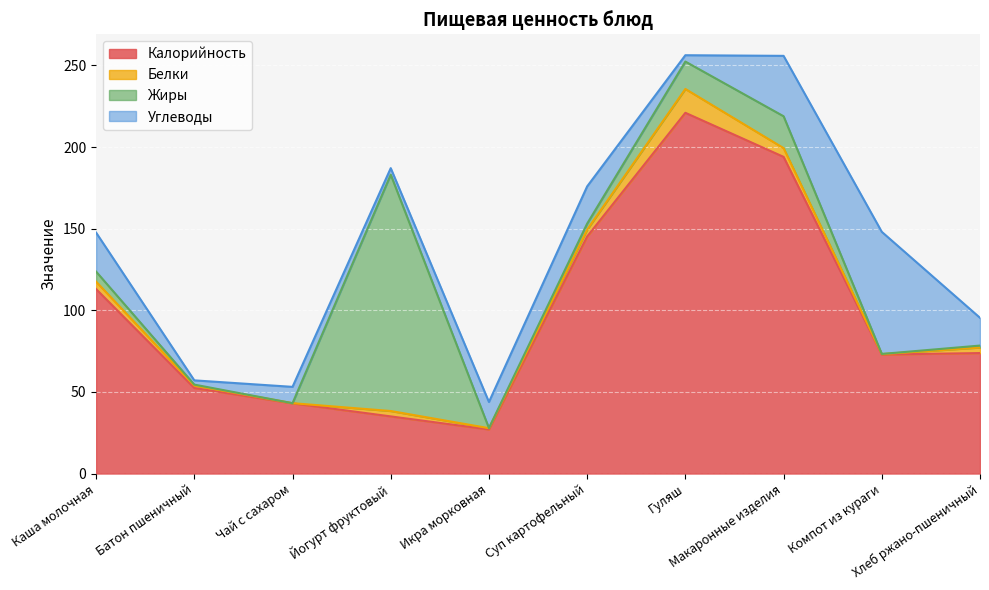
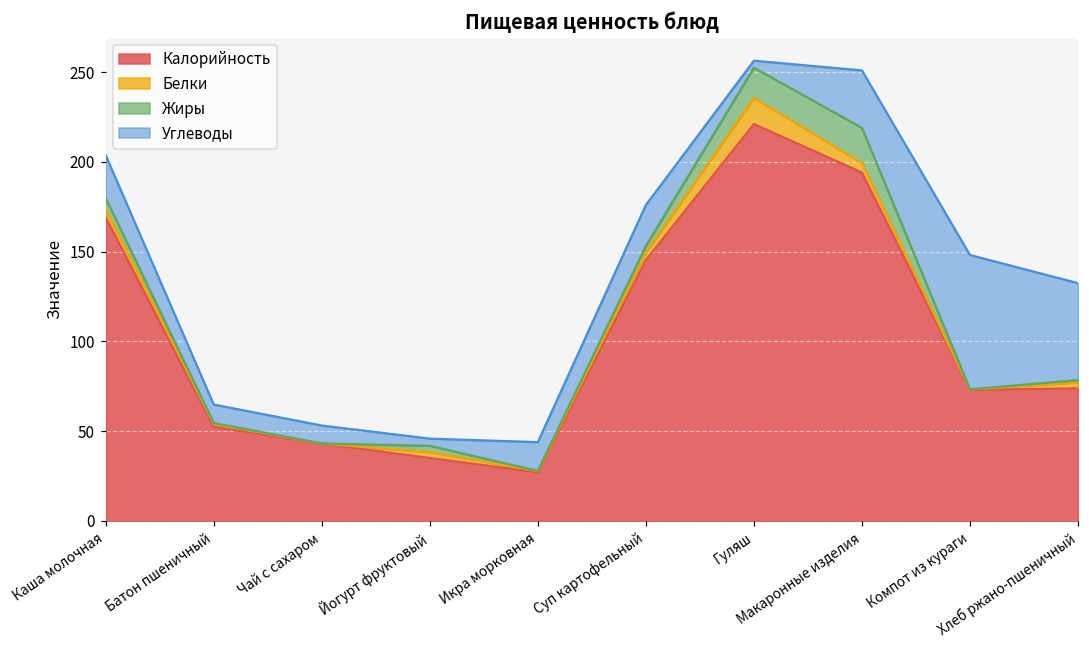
  {
    "Калорийность": {
-     "Каша молочная": 113,
+     "Каша молочная": 169,
      "Йогурт фруктовый": 35,
      "Суп картофельный": 145,
      "Гуляш": 221,
      "Макаронные изделия": 194,
      "Хлеб ржано-пшеничный": 74
    },
    "Белки": {
      "Каша молочная": 5,
      "Йогурт фруктовый": 3,
      "Суп картофельный": 4,
      "Гуляш": 15,
      "Макаронные изделия": 5
    },
    "Жиры": {
      "Каша молочная": 6,
-     "Йогурт фруктовый": 145,
+     "Йогурт фруктовый": 4,
      "Суп картофельный": 4,
      "Гуляш": 17,
      "Макаронные изделия": 20
    },
    "Углеводы": {
      "Каша молочная": 24,
-     "Батон пшеничный": 3,
+     "Батон пшеничный": 10,
      "Чай с сахаром": 10,
      "Йогурт фруктовый": 4,
      "Икра морковная": 16,
      "Суп картофельный": 23,
      "Гуляш": 4,
-     "Макаронные изделия": 37,
+     "Макаронные изделия": 32,
      "Компот из кураги": 75,
-     "Хлеб ржано-пшеничный": 17
+     "Хлеб ржано-пшеничный": 54
    }
  }
